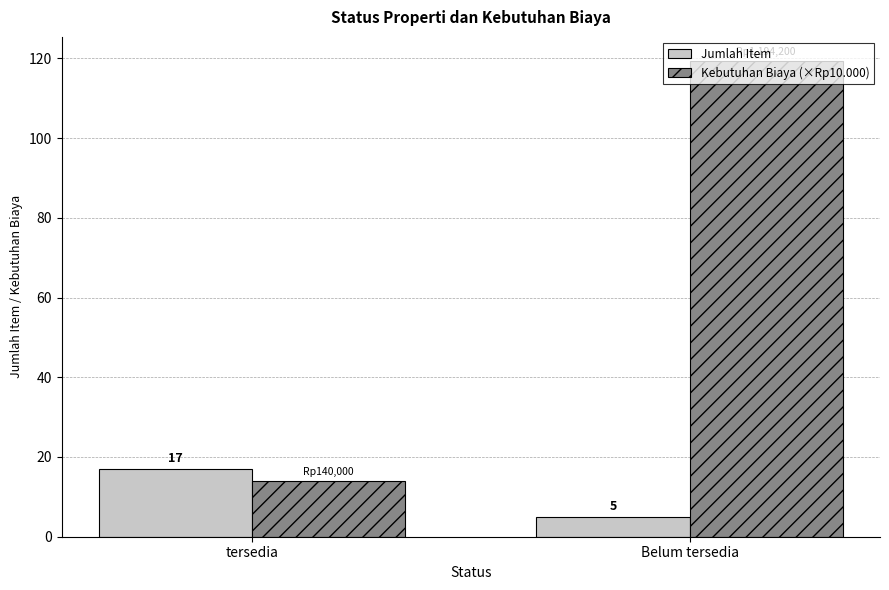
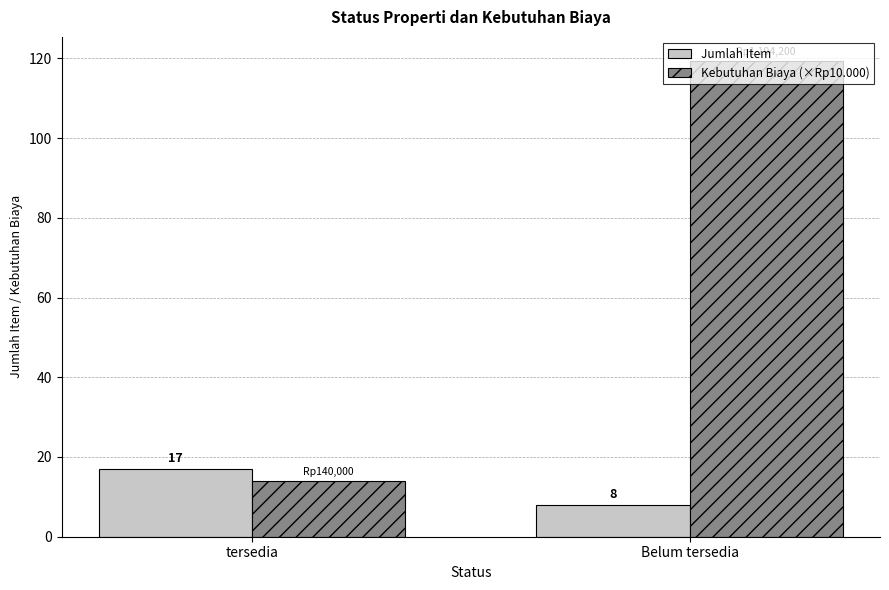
  {
    "Jumlah Item": {
      "tersedia": 17,
-     "Belum tersedia": 5
+     "Belum tersedia": 8
    },
    "Kebutuhan Biaya (×Rp10.000)": {
      "tersedia": 14
    }
  }
